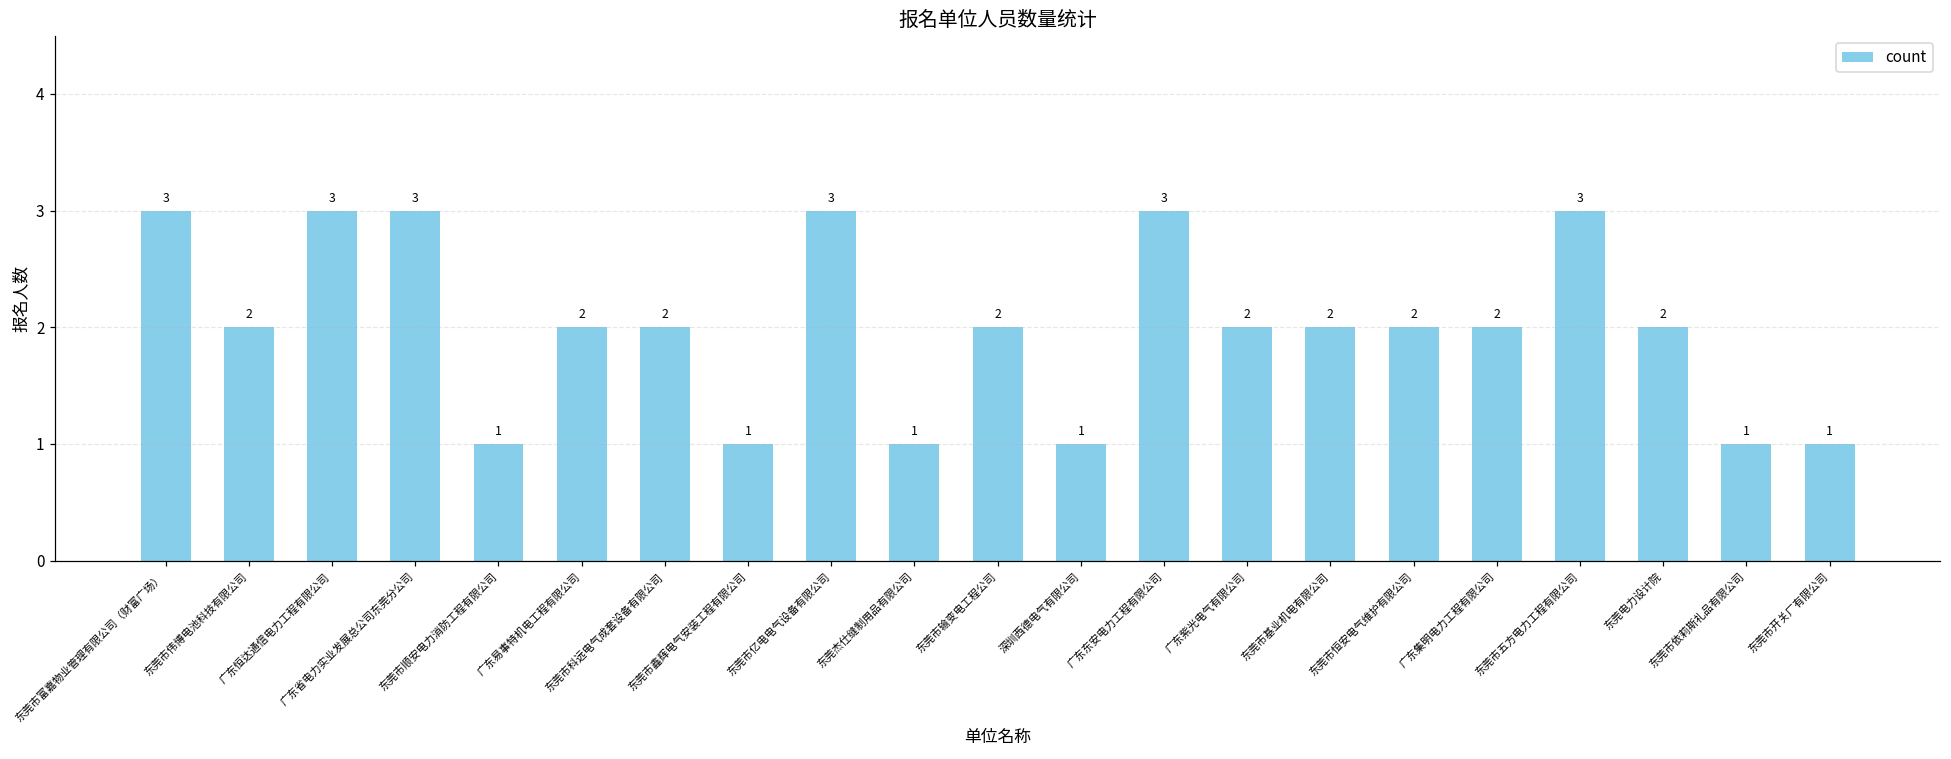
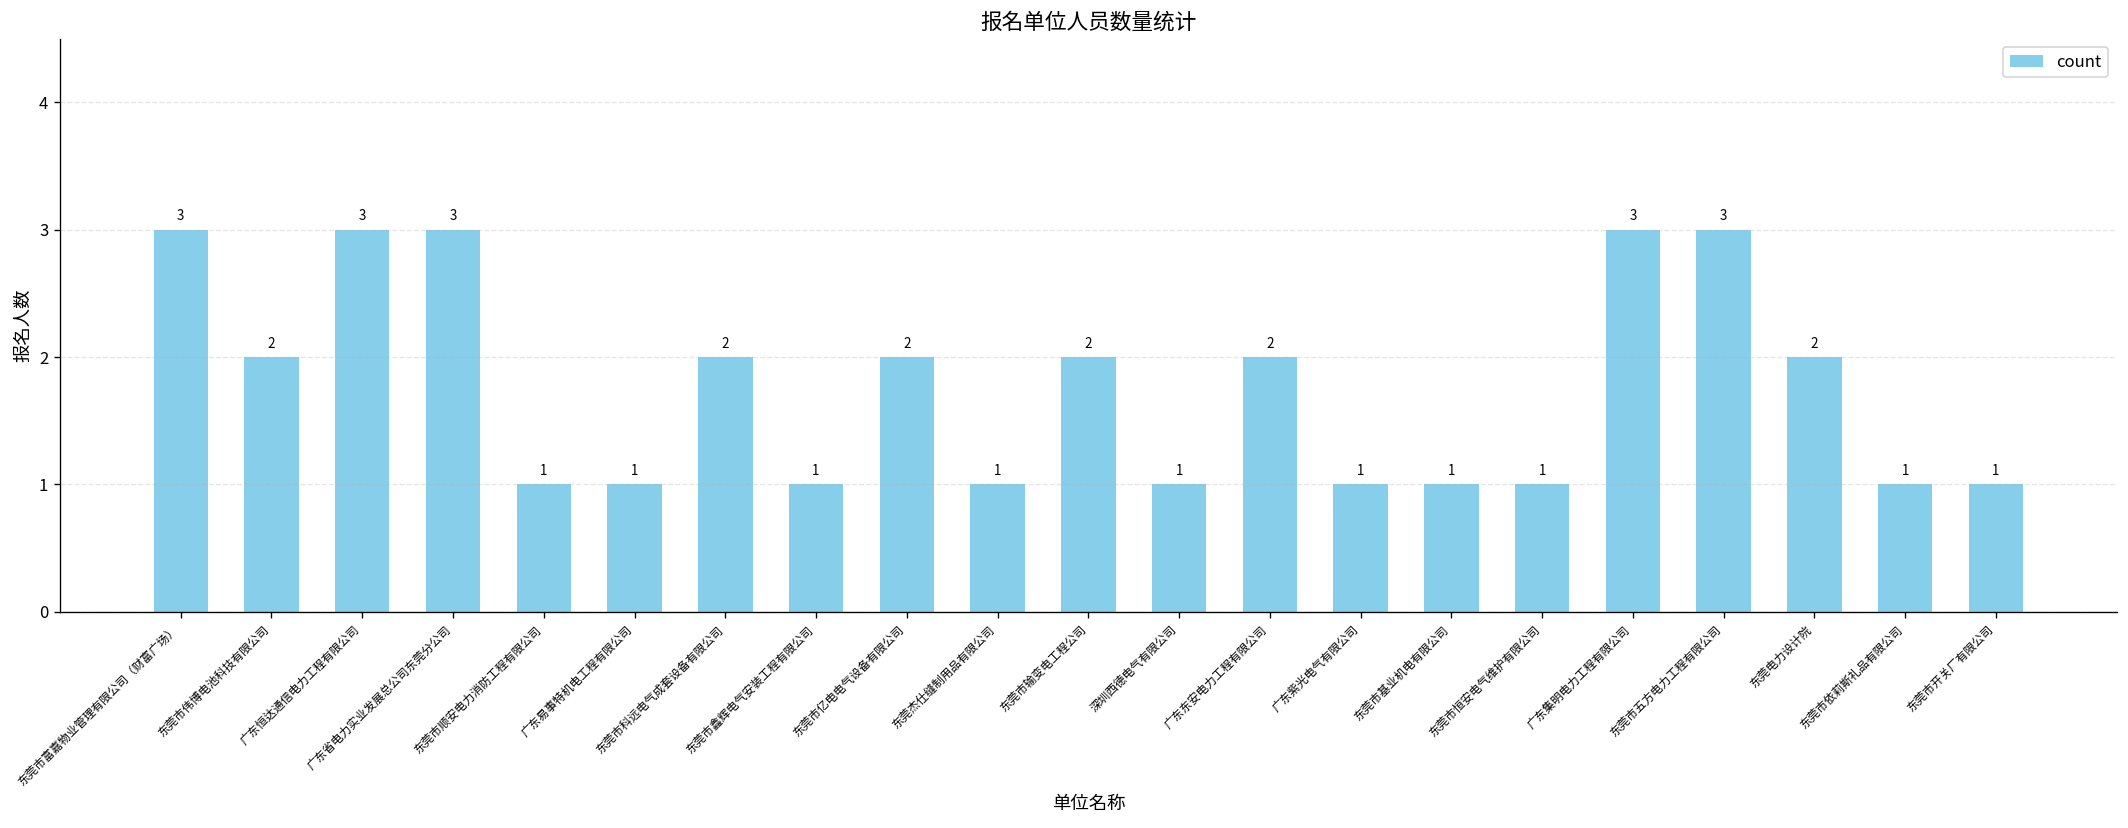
  {
    "东莞市富嘉物业管理有限公司（财富广场）": 3,
    "东莞市伟博电池科技有限公司": 2,
    "广东恒达通信电力工程有限公司": 3,
    "广东省电力实业发展总公司东莞分公司": 3,
    "东莞市顺安电力消防工程有限公司": 1,
-   "广东易事特机电工程有限公司": 2,
+   "广东易事特机电工程有限公司": 1,
    "东莞市科远电气成套设备有限公司": 2,
    "东莞市鑫辉电气安装工程有限公司": 1,
-   "东莞市亿电电气设备有限公司": 3,
+   "东莞市亿电电气设备有限公司": 2,
    "东莞杰仕缝制用品有限公司": 1,
    "东莞市输变电工程公司": 2,
    "深圳西德电气有限公司": 1,
-   "广东东安电力工程有限公司": 3,
-   "广东紫光电气有限公司": 2,
-   "东莞市基业机电有限公司": 2,
-   "东莞市恒安电气维护有限公司": 2,
-   "广东集明电力工程有限公司": 2,
+   "广东东安电力工程有限公司": 2,
+   "广东紫光电气有限公司": 1,
+   "东莞市基业机电有限公司": 1,
+   "东莞市恒安电气维护有限公司": 1,
+   "广东集明电力工程有限公司": 3,
    "东莞市五方电力工程有限公司": 3,
    "东莞电力设计院": 2,
    "东莞市依莉斯礼品有限公司": 1,
    "东莞市开关厂有限公司": 1
  }
